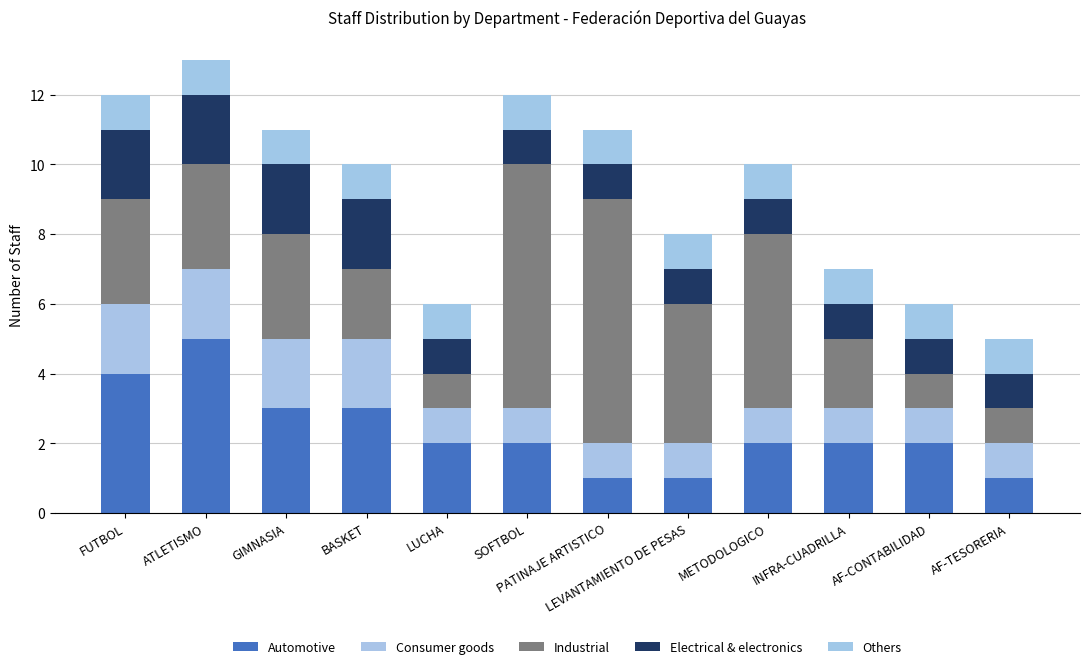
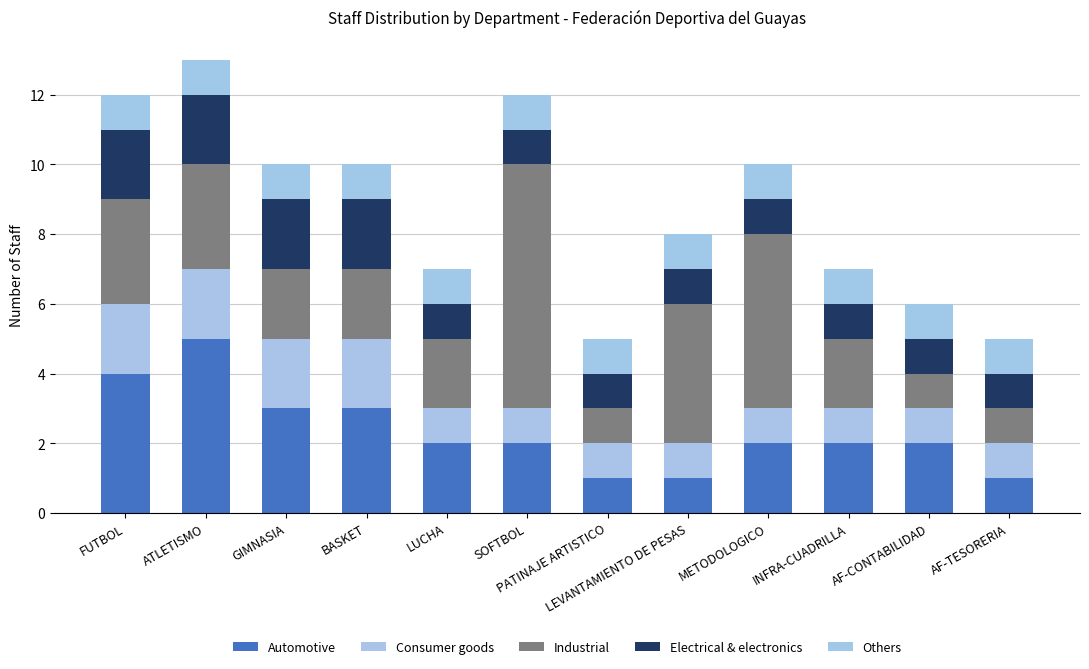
  {
    "Automotive": {
      "FUTBOL": 4,
      "ATLETISMO": 5,
      "GIMNASIA": 3,
      "BASKET": 3,
      "LUCHA": 2,
      "SOFTBOL": 2,
      "PATINAJE ARTISTICO": 1,
      "LEVANTAMIENTO DE PESAS": 1,
      "METODOLOGICO": 2,
      "INFRA-CUADRILLA": 2,
      "AF-CONTABILIDAD": 2,
      "AF-TESORERIA": 1
    },
    "Industrial": {
      "FUTBOL": 3,
      "ATLETISMO": 3,
-     "GIMNASIA": 3,
+     "GIMNASIA": 2,
      "BASKET": 2,
-     "LUCHA": 1,
+     "LUCHA": 2,
      "SOFTBOL": 7,
-     "PATINAJE ARTISTICO": 7,
+     "PATINAJE ARTISTICO": 1,
      "LEVANTAMIENTO DE PESAS": 4,
      "METODOLOGICO": 5,
      "INFRA-CUADRILLA": 2,
      "AF-CONTABILIDAD": 1,
      "AF-TESORERIA": 1
    },
    "Electrical & electronics": {
      "FUTBOL": 2,
      "ATLETISMO": 2,
      "GIMNASIA": 2,
      "BASKET": 2,
      "LUCHA": 1,
      "SOFTBOL": 1,
      "PATINAJE ARTISTICO": 1,
      "LEVANTAMIENTO DE PESAS": 1,
      "METODOLOGICO": 1,
      "INFRA-CUADRILLA": 1,
      "AF-CONTABILIDAD": 1,
      "AF-TESORERIA": 1
    }
  }
